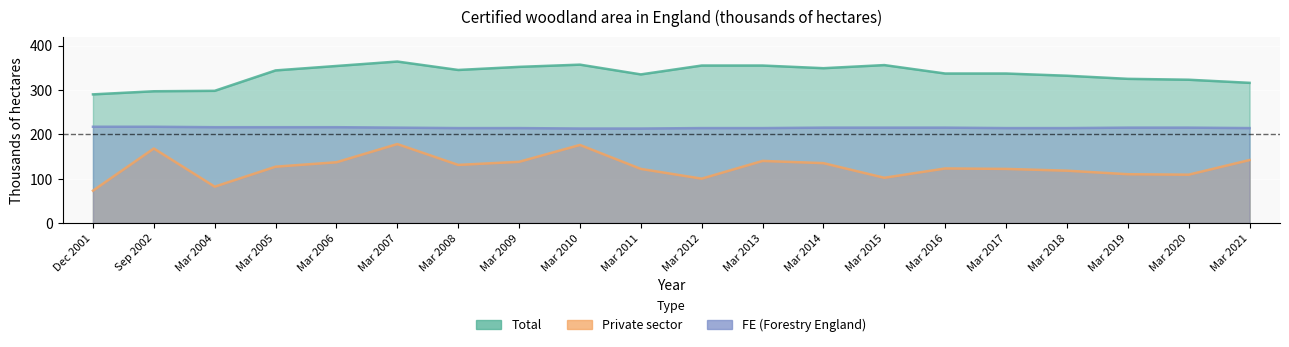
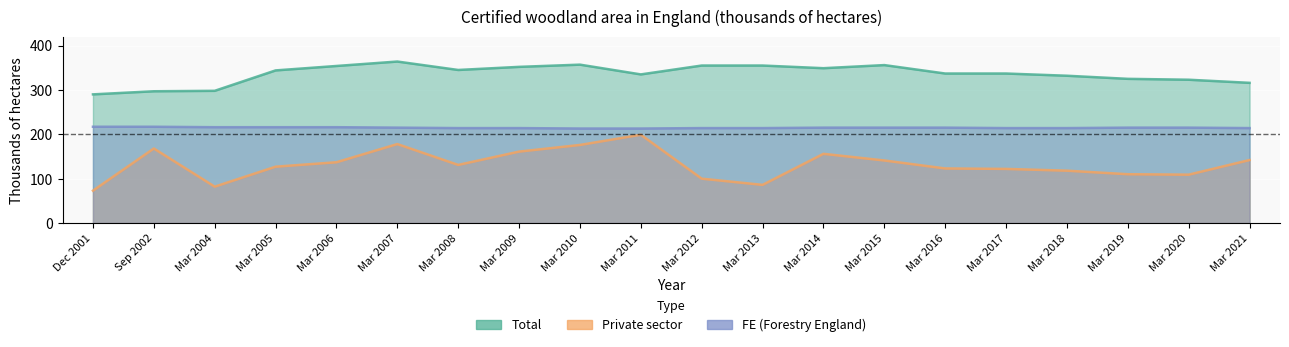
  {
    "Private sector": {
      "Dec 2001": 70,
      "Sep 2002": 170,
      "Mar 2004": 80,
      "Mar 2005": 130,
      "Mar 2006": 140,
      "Mar 2007": 180,
      "Mar 2008": 130,
-     "Mar 2009": 140,
+     "Mar 2009": 160,
      "Mar 2010": 180,
-     "Mar 2011": 120,
+     "Mar 2011": 200,
      "Mar 2012": 100,
-     "Mar 2013": 140,
-     "Mar 2014": 140,
-     "Mar 2015": 100,
+     "Mar 2013": 90,
+     "Mar 2014": 160,
+     "Mar 2015": 140,
      "Mar 2016": 120,
      "Mar 2017": 120,
      "Mar 2018": 120,
      "Mar 2019": 110,
      "Mar 2020": 110,
      "Mar 2021": 140
    }
  }
